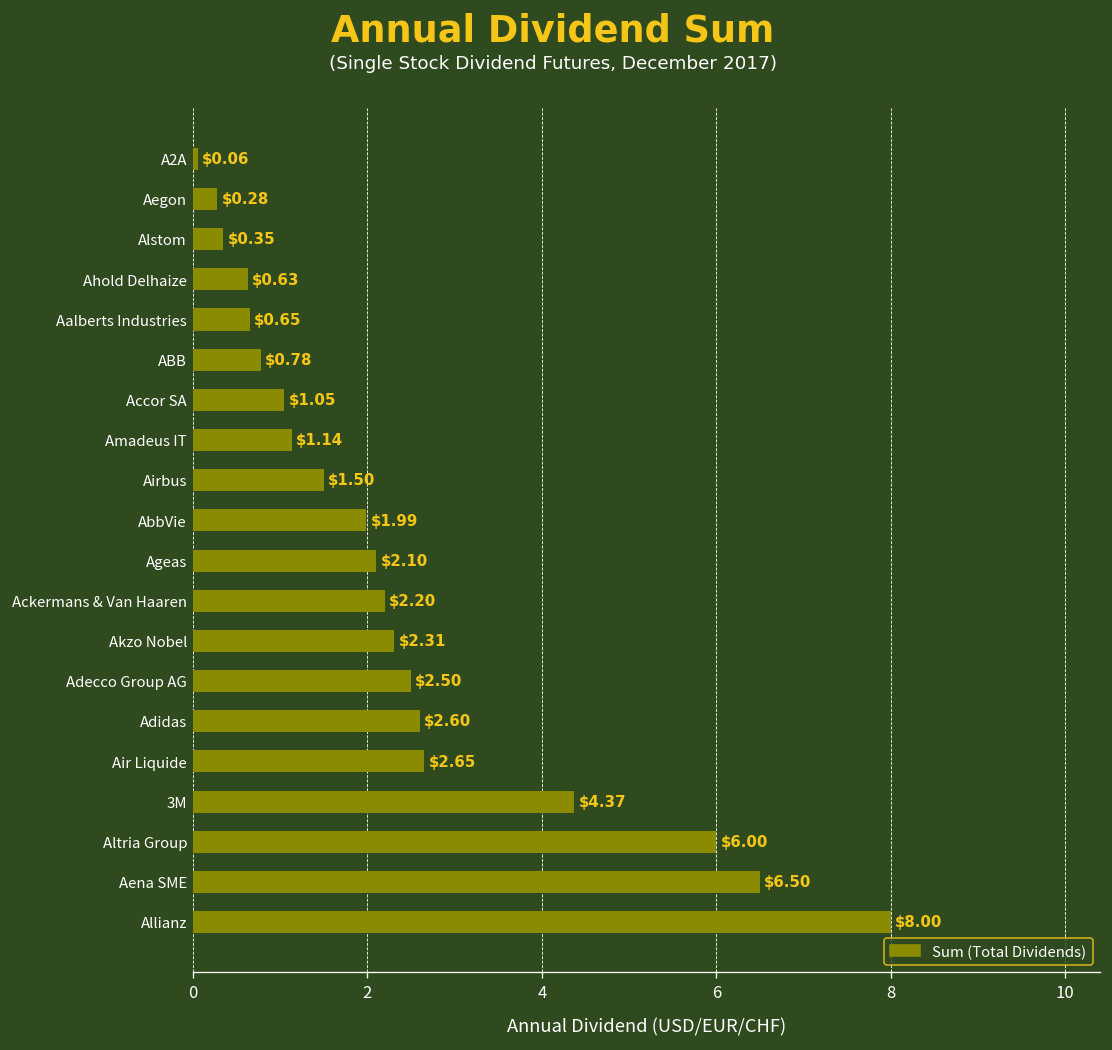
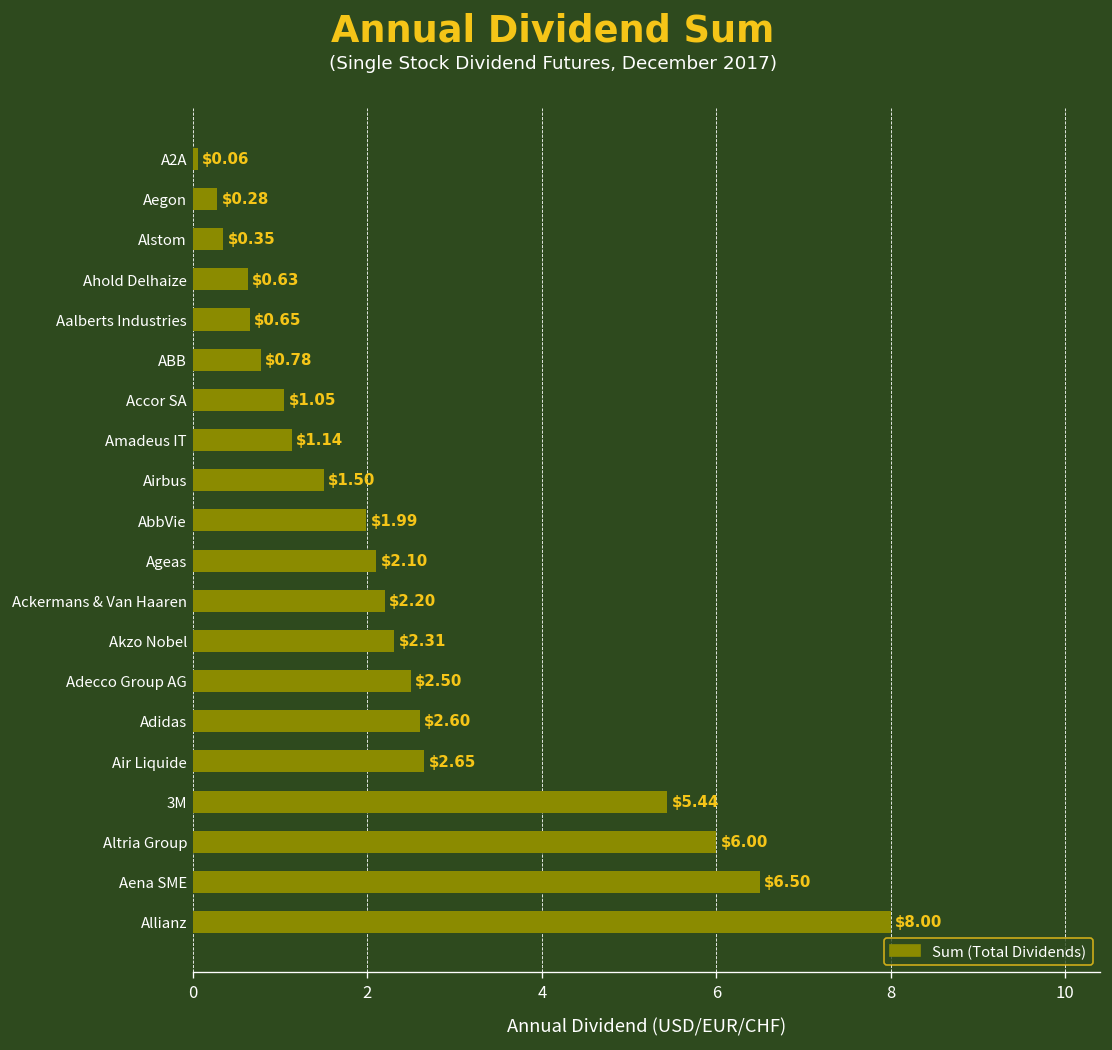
  {
    "A2A": "$0.06",
    "Aegon": "$0.28",
    "Alstom": "$0.35",
    "Ahold Delhaize": "$0.63",
    "Aalberts Industries": "$0.65",
    "ABB": "$0.78",
    "Accor SA": "$1.05",
    "Amadeus IT": "$1.14",
    "Airbus": "$1.50",
    "AbbVie": "$1.99",
    "Ageas": "$2.10",
    "Ackermans & Van Haaren": "$2.20",
    "Akzo Nobel": "$2.31",
    "Adecco Group AG": "$2.50",
    "Adidas": "$2.60",
    "Air Liquide": "$2.65",
-   "3M": "$4.37",
+   "3M": "$5.44",
    "Altria Group": "$6.00",
    "Aena SME": "$6.50",
    "Allianz": "$8.00"
  }
